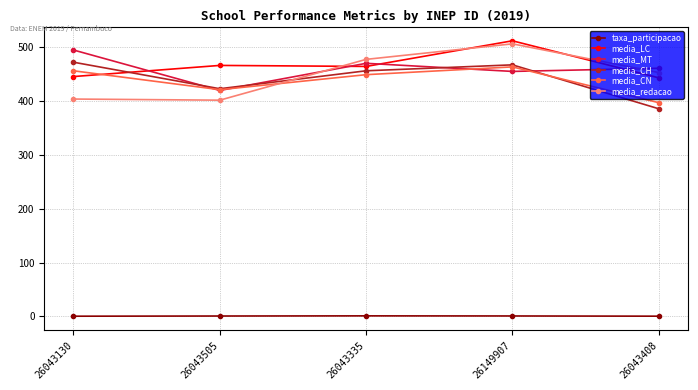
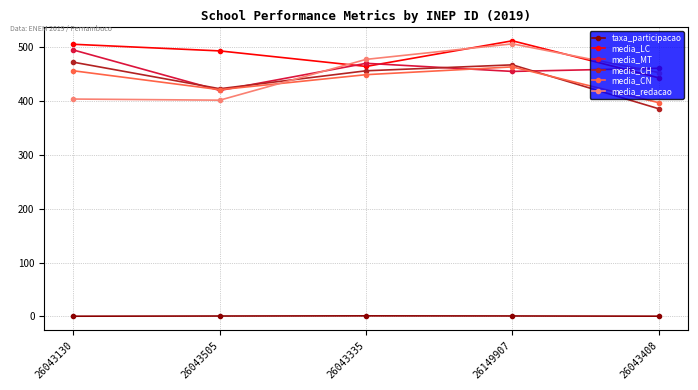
  {
    "taxa_participacao": {
      "26043130": 0,
      "26043505": 0,
      "26043335": 0,
      "26149907": 0,
      "26043408": 0
    },
    "media_LC": {
-     "26043130": 450,
-     "26043505": 470,
+     "26043130": 510,
+     "26043505": 490,
      "26043335": 460,
      "26149907": 510
    }
  }
